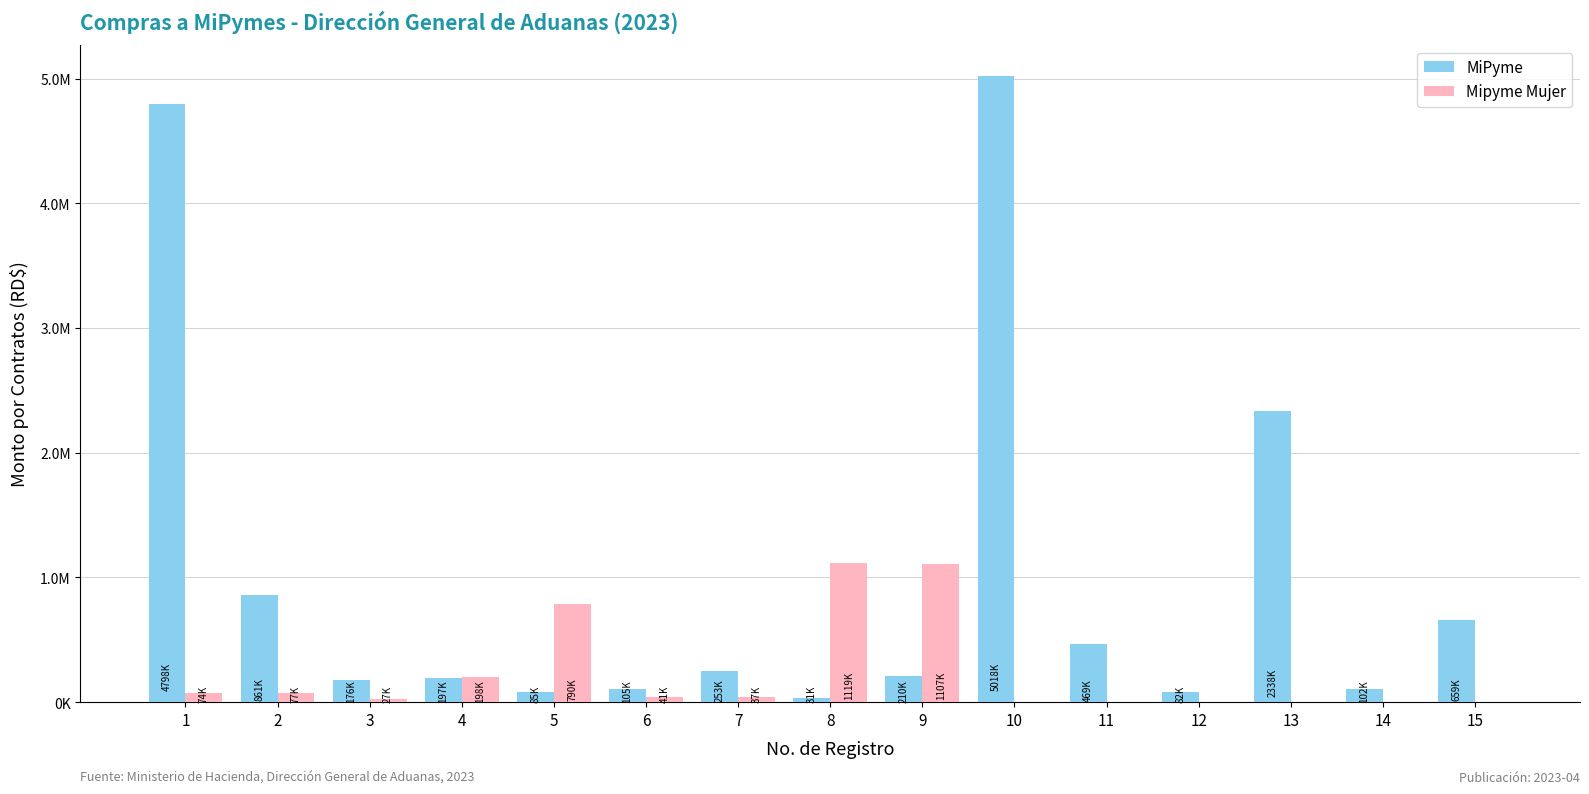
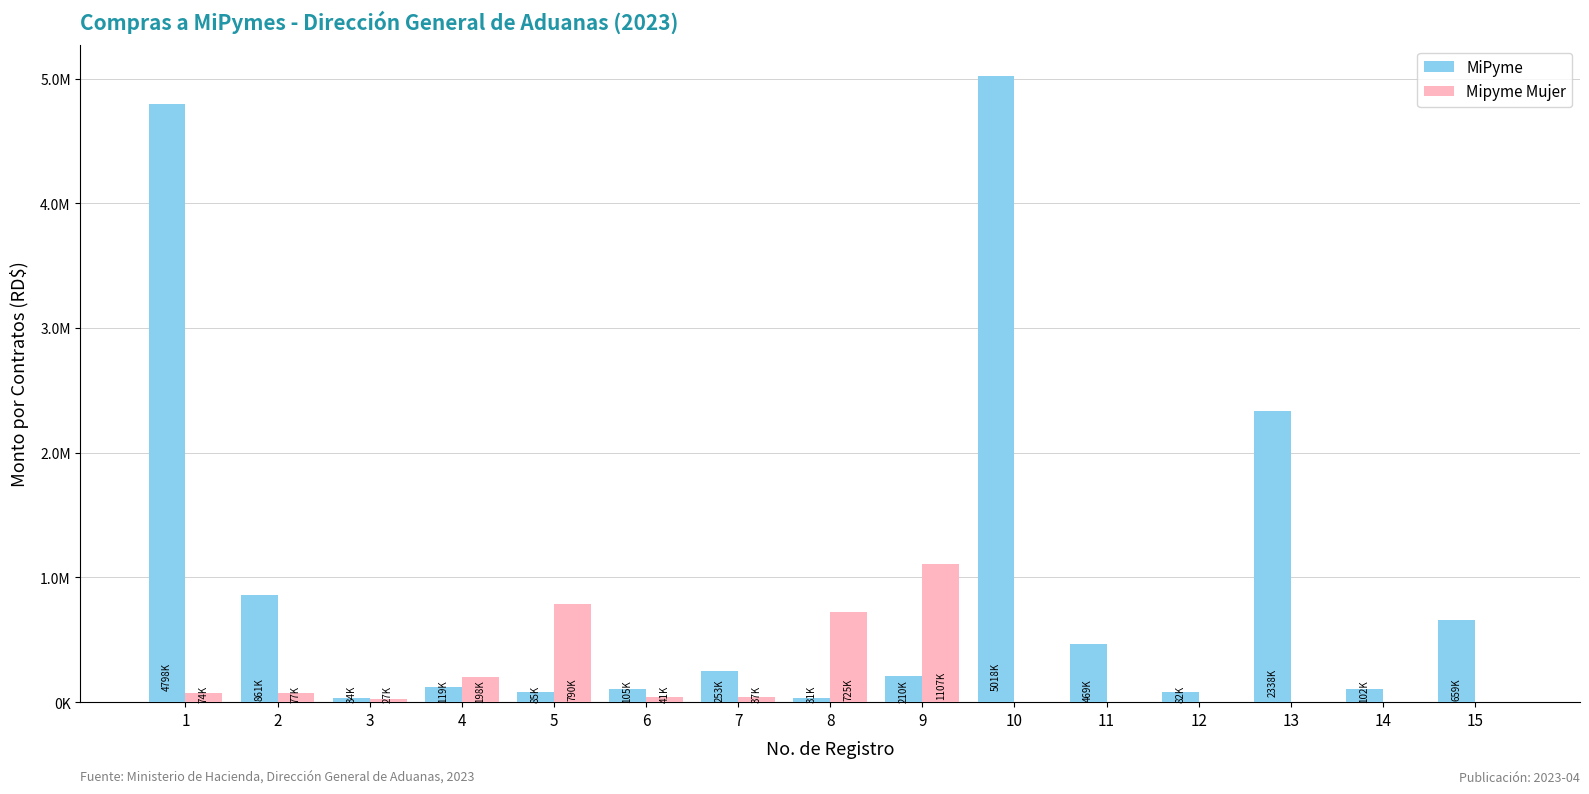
  {
    "MiPyme": {
      "1": "4798K",
      "2": "861K",
-     "3": "176K",
-     "4": "197K",
+     "3": "34K",
+     "4": "119K",
      "5": "85K",
      "6": "105K",
      "7": "253K",
      "8": "31K",
      "9": "210K",
      "10": "5018K",
      "11": "469K",
      "12": "82K",
      "13": "2338K",
      "14": "102K",
      "15": "659K"
    },
    "Mipyme Mujer": {
      "1": "74K",
      "2": "77K",
      "3": "27K",
      "4": "198K",
      "5": "790K",
      "6": "41K",
      "7": "37K",
-     "8": "1119K",
+     "8": "725K",
      "9": "1107K"
    }
  }
